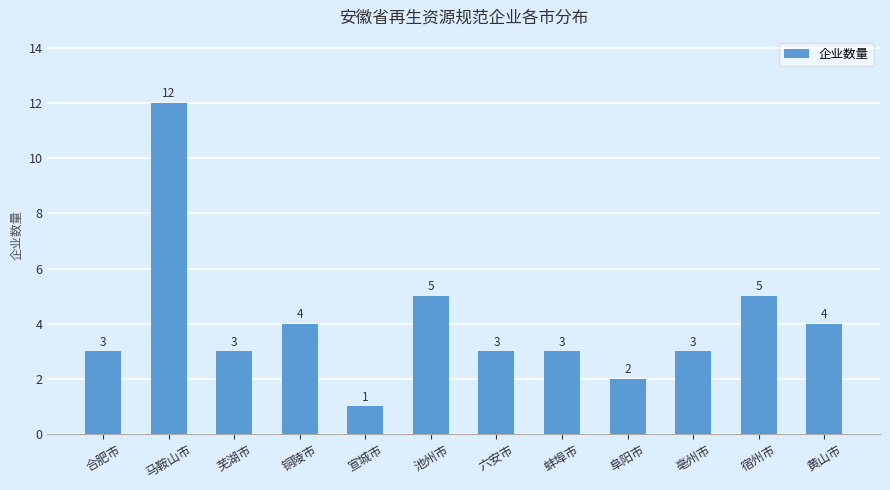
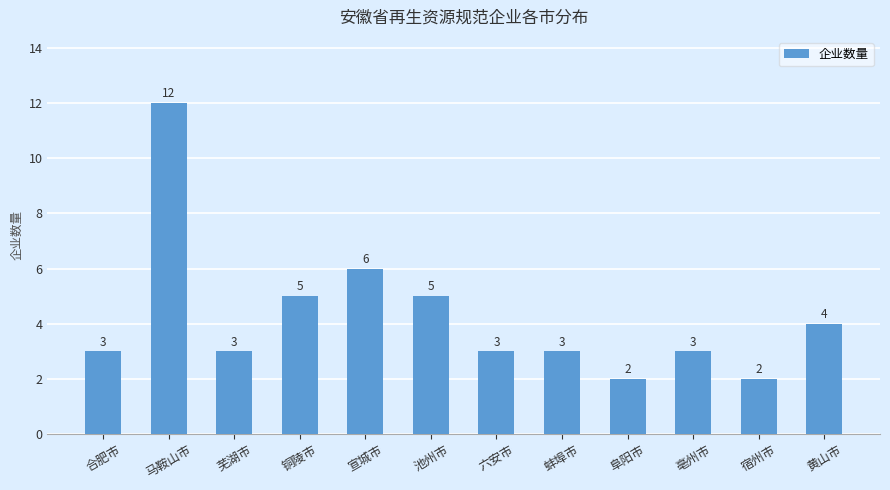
  {
    "合肥市": 3,
    "马鞍山市": 12,
    "芜湖市": 3,
-   "铜陵市": 4,
-   "宣城市": 1,
+   "铜陵市": 5,
+   "宣城市": 6,
    "池州市": 5,
    "六安市": 3,
    "蚌埠市": 3,
    "阜阳市": 2,
    "亳州市": 3,
-   "宿州市": 5,
+   "宿州市": 2,
    "黄山市": 4
  }
